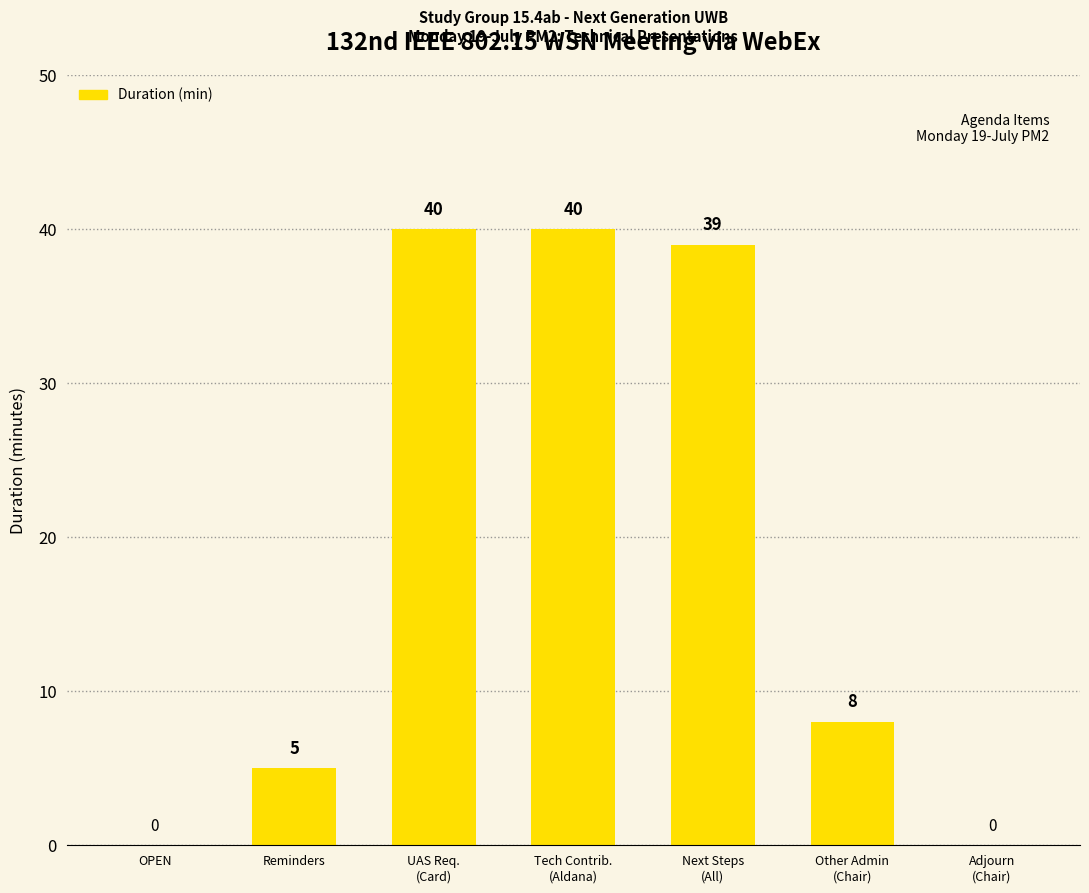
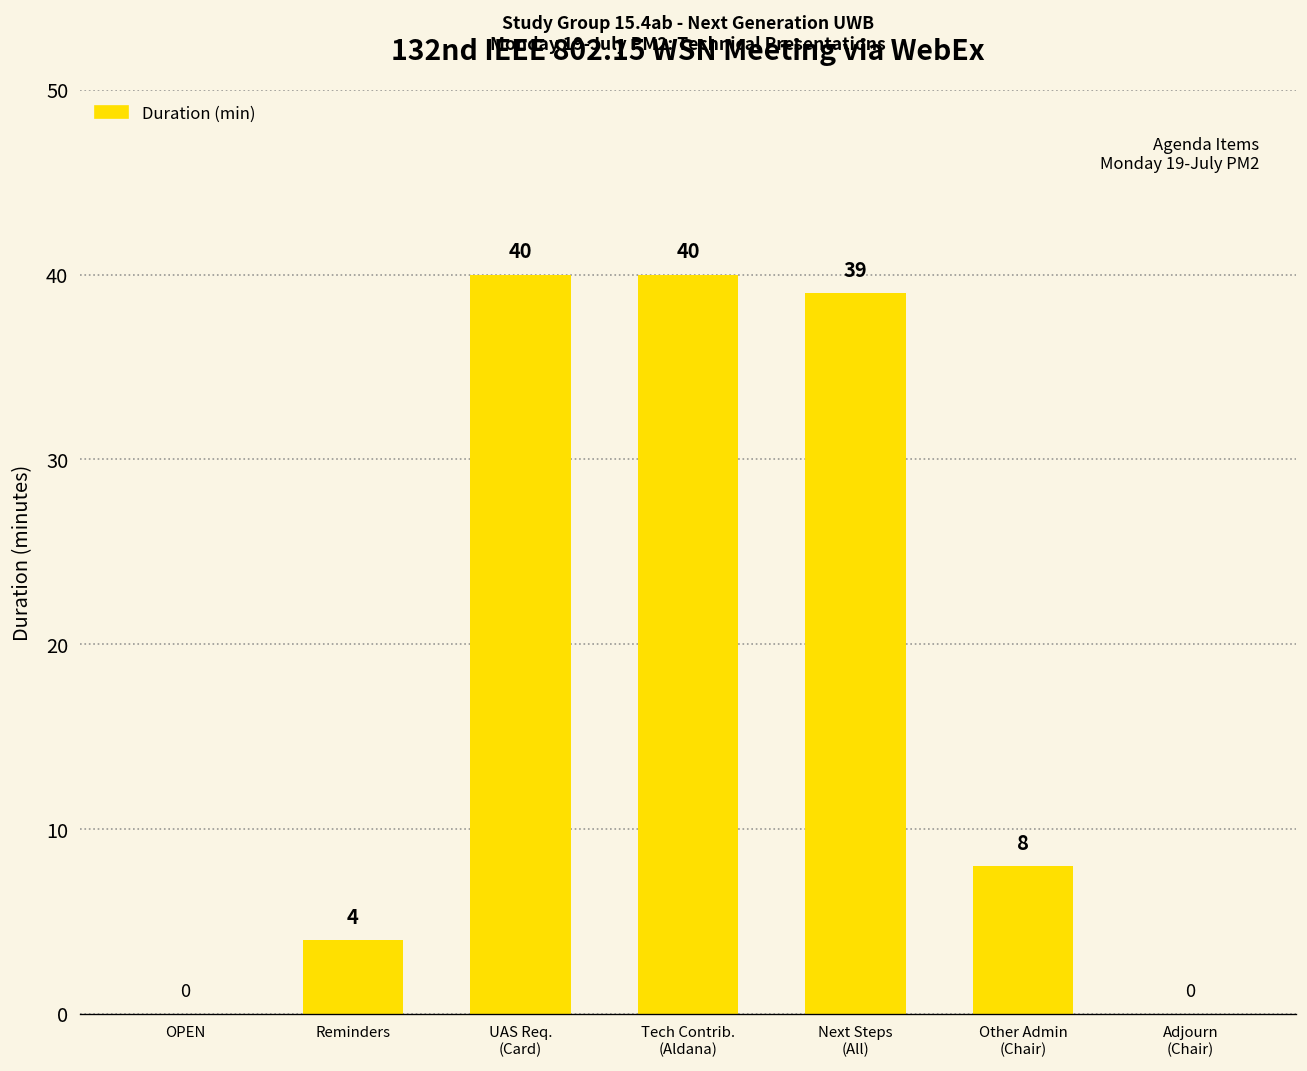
  {
    "OPEN": 0,
-   "Reminders": 5,
+   "Reminders": 4,
    "UAS Req. (Card)": 40,
    "Tech Contrib. (Aldana)": 40,
    "Next Steps (All)": 39,
    "Other Admin (Chair)": 8,
    "Adjourn (Chair)": 0
  }
